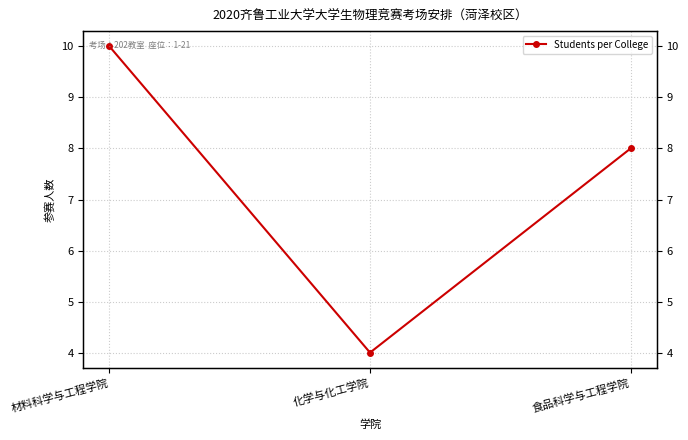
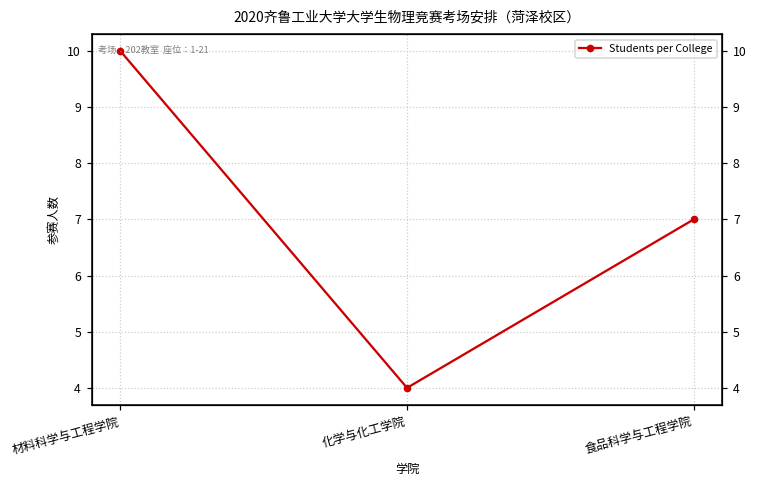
  {
    "化学与化工学院": 4,
-   "食品科学与工程学院": 8
+   "食品科学与工程学院": 7
  }
